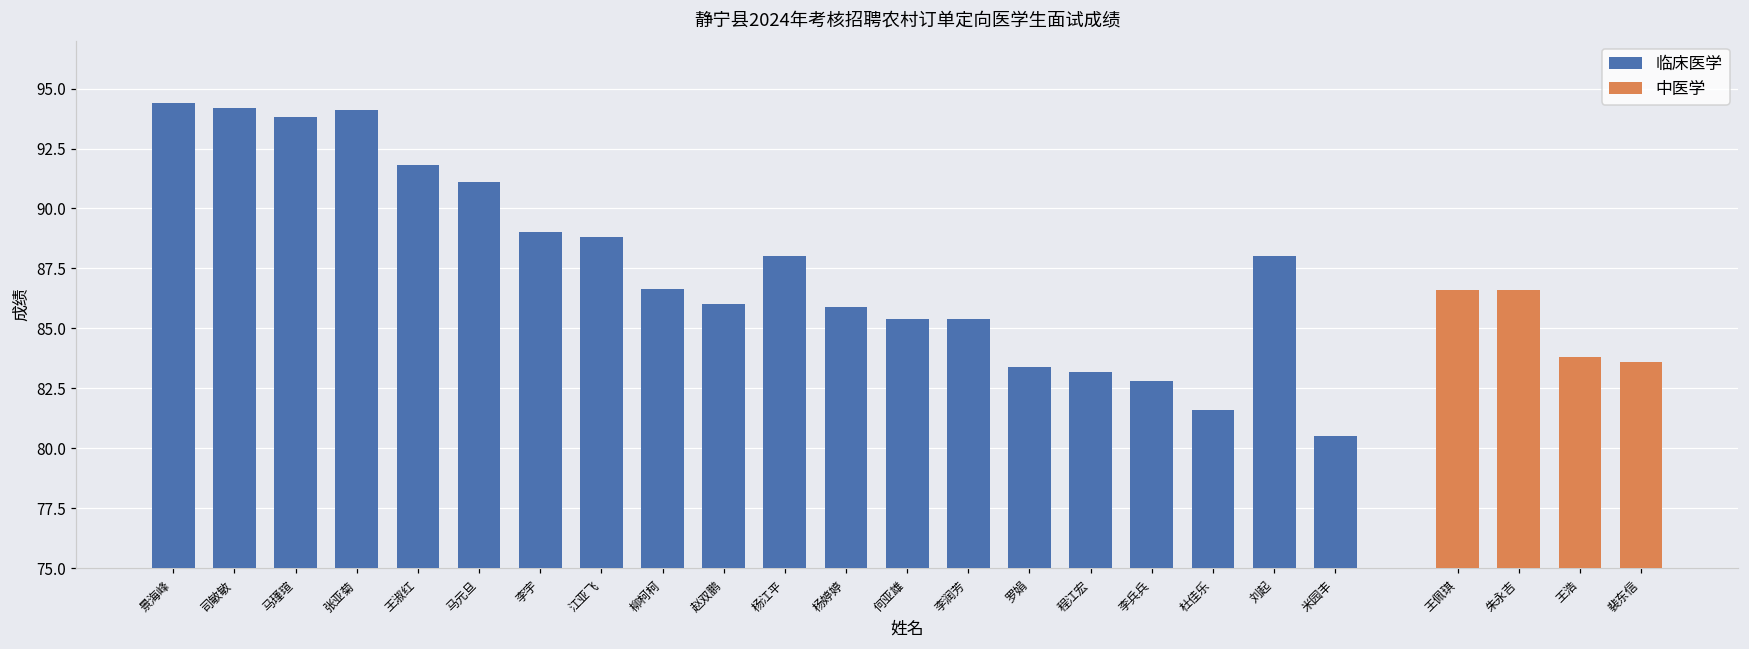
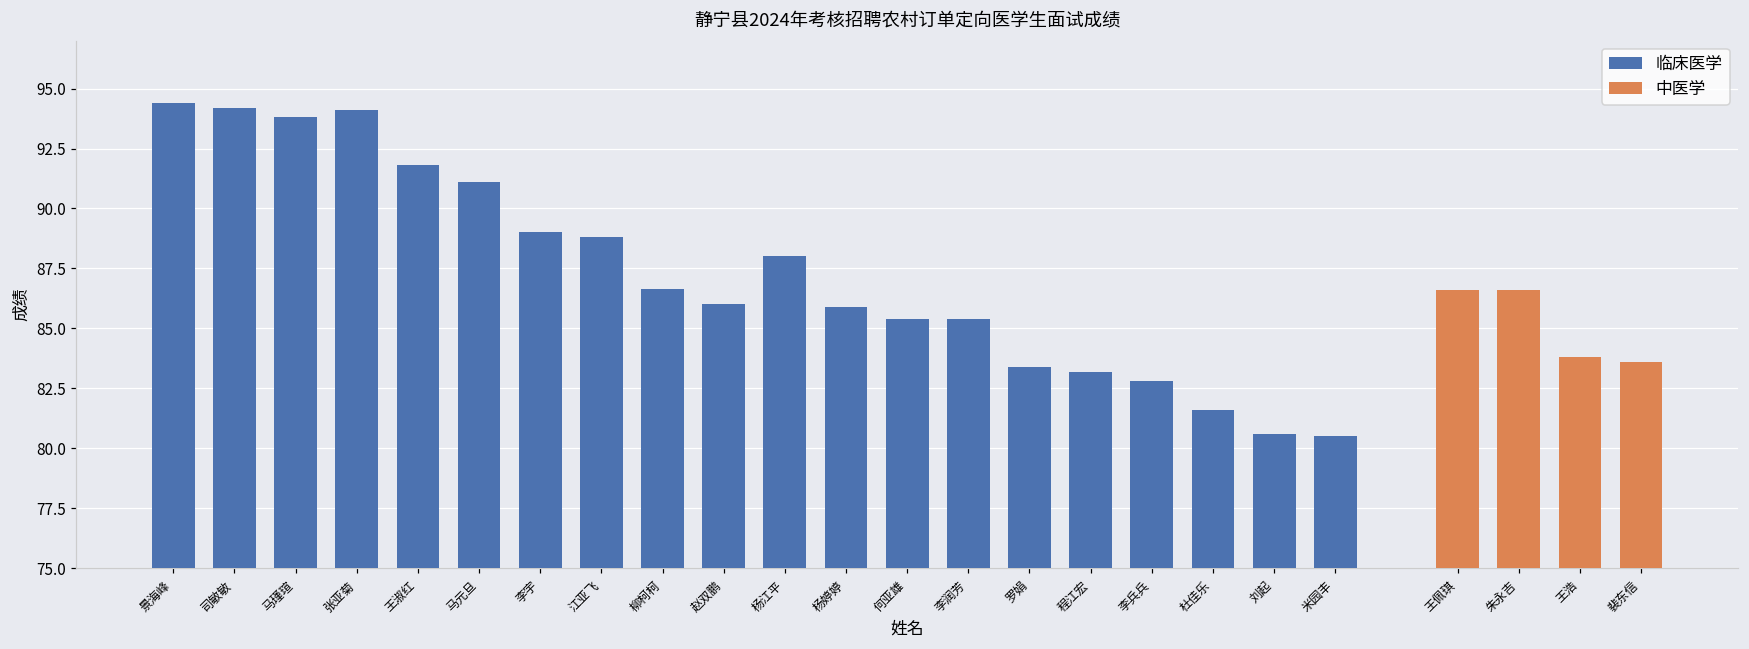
  {
    "临床医学": {
      "景海峰": 94.4,
      "司敏敏": 94.2,
      "马瑾瑄": 93.8,
      "张亚菊": 94.1,
      "王淑红": 91.8,
      "马元旦": 91.1,
      "李宇": 89.0,
      "江亚飞": 88.8,
      "柳柯柯": 86.6,
      "赵双鹏": 86.0,
      "杨江平": 88.0,
      "杨婷婷": 85.9,
      "何亚雄": 85.4,
      "李润芳": 85.4,
      "罗娟": 83.4,
      "程江宏": 83.2,
      "李兵兵": 82.8,
      "杜佳乐": 81.6,
-     "刘起": 88.0,
+     "刘起": 80.6,
      "米园丰": 80.5
    },
    "中医学": {
      "王佩琪": 86.6,
      "朱永吉": 86.6,
      "王浩": 83.8,
      "裴东信": 83.6
    }
  }
